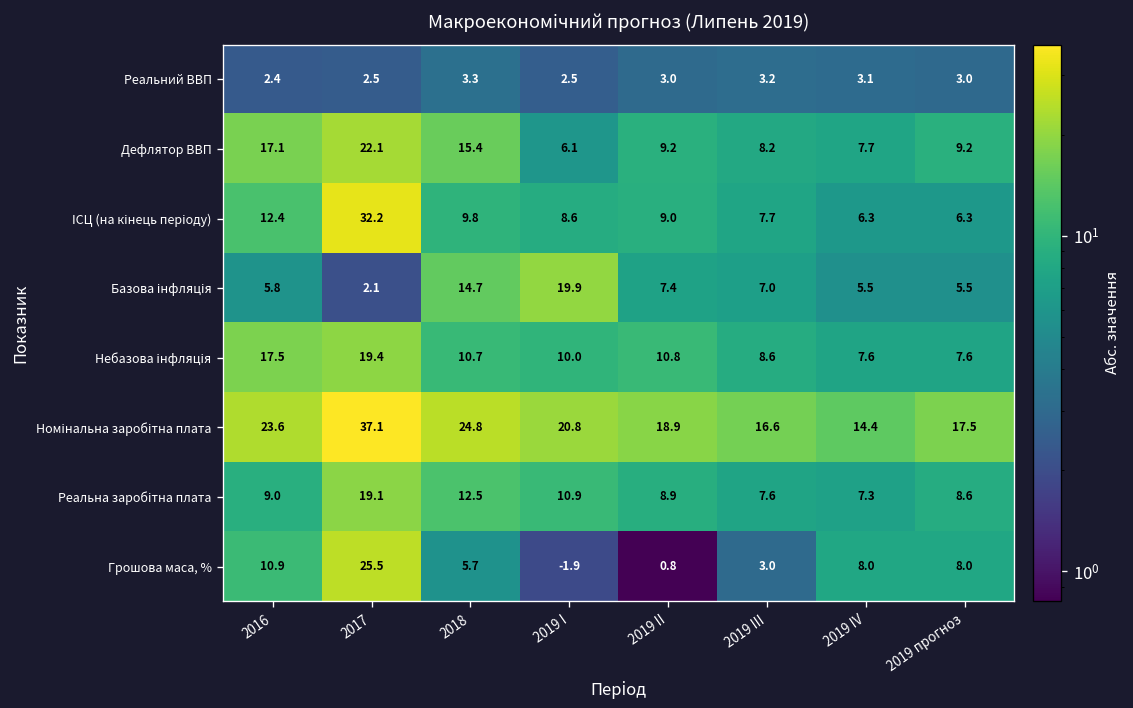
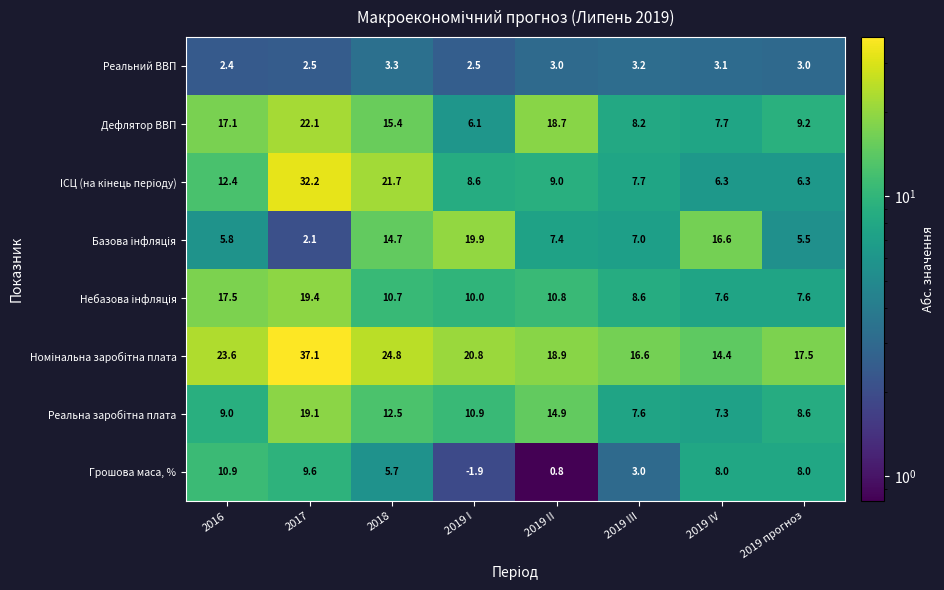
  {
    "Реальний ВВП": {
      "2016": 2.4,
      "2017": 2.5,
      "2018": 3.3,
      "2019 I": 2.5,
      "2019 II": 3.0,
      "2019 III": 3.2,
      "2019 IV": 3.1,
      "2019 прогноз": 3.0
    },
    "Дефлятор ВВП": {
      "2016": 17.1,
      "2017": 22.1,
      "2018": 15.4,
      "2019 I": 6.1,
-     "2019 II": 9.2,
+     "2019 II": 18.7,
      "2019 III": 8.2,
      "2019 IV": 7.7,
      "2019 прогноз": 9.2
    },
    "ІСЦ (на кінець періоду)": {
      "2016": 12.4,
      "2017": 32.2,
-     "2018": 9.8,
+     "2018": 21.7,
      "2019 I": 8.6,
      "2019 II": 9.0,
      "2019 III": 7.7,
      "2019 IV": 6.3,
      "2019 прогноз": 6.3
    },
    "Базова інфляція": {
      "2016": 5.8,
      "2017": 2.1,
      "2018": 14.7,
      "2019 I": 19.9,
      "2019 II": 7.4,
      "2019 III": 7.0,
-     "2019 IV": 5.5,
+     "2019 IV": 16.6,
      "2019 прогноз": 5.5
    },
    "Небазова інфляція": {
      "2016": 17.5,
      "2017": 19.4,
      "2018": 10.7,
      "2019 I": 10.0,
      "2019 II": 10.8,
      "2019 III": 8.6,
      "2019 IV": 7.6,
      "2019 прогноз": 7.6
    },
    "Номінальна заробітна плата": {
      "2016": 23.6,
      "2017": 37.1,
      "2018": 24.8,
      "2019 I": 20.8,
      "2019 II": 18.9,
      "2019 III": 16.6,
      "2019 IV": 14.4,
      "2019 прогноз": 17.5
    },
    "Реальна заробітна плата": {
      "2016": 9.0,
      "2017": 19.1,
      "2018": 12.5,
      "2019 I": 10.9,
-     "2019 II": 8.9,
+     "2019 II": 14.9,
      "2019 III": 7.6,
      "2019 IV": 7.3,
      "2019 прогноз": 8.6
    },
    "Грошова маса, %": {
      "2016": 10.9,
-     "2017": 25.5,
+     "2017": 9.6,
      "2018": 5.7,
      "2019 I": -1.9,
      "2019 II": 0.8,
      "2019 III": 3.0,
      "2019 IV": 8.0,
      "2019 прогноз": 8.0
    }
  }
